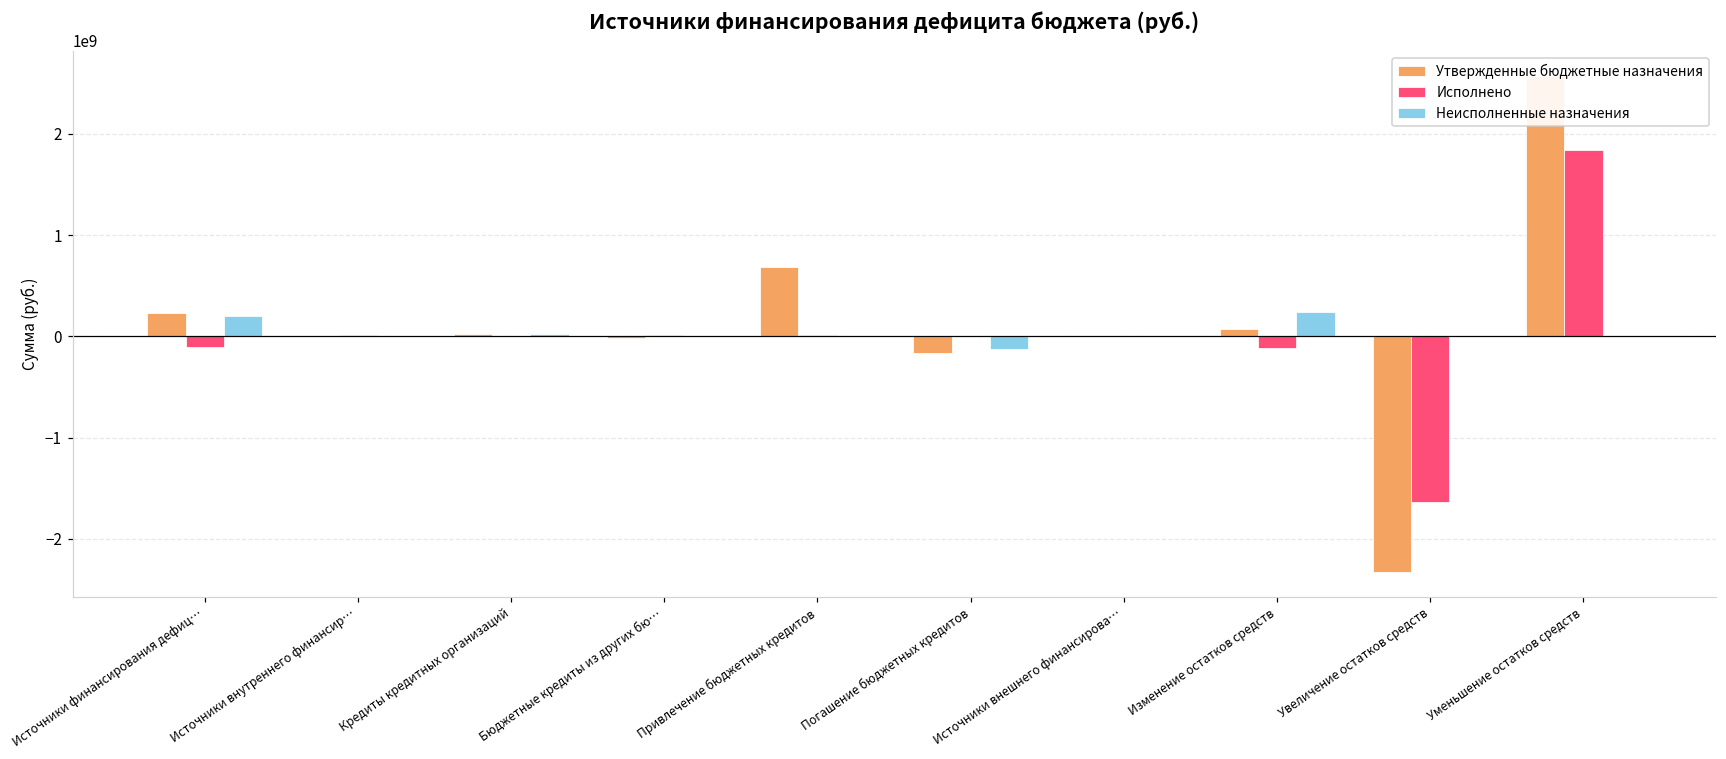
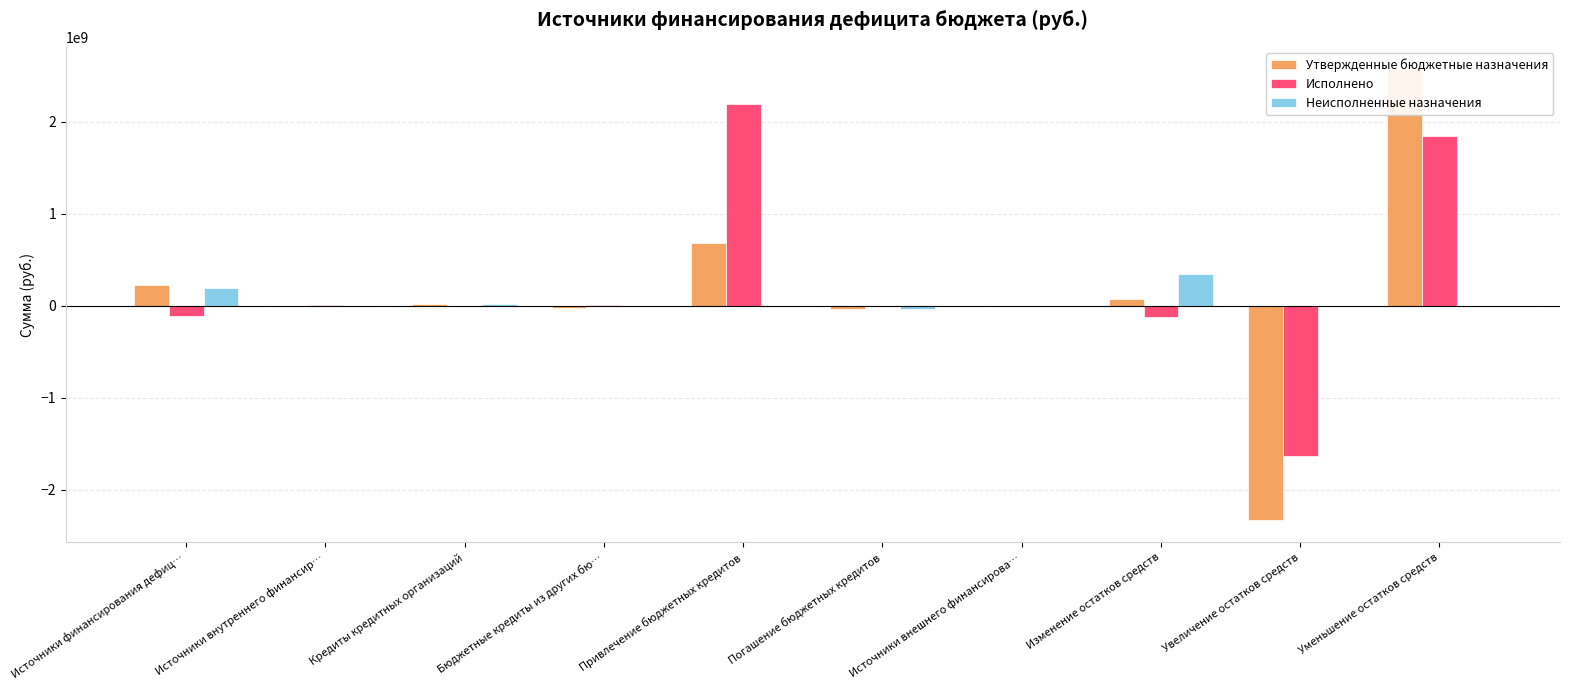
  {
    "Утвержденные бюджетные назначения": {
      "Источники финансирования дефиц…": 200000000,
      "Источники внутреннего финансир…": 0,
      "Привлечение бюджетных кредитов": 700000000,
-     "Погашение бюджетных кредитов": -200000000,
+     "Погашение бюджетных кредитов": 0,
      "Источники внешнего финансирова…": 0,
      "Изменение остатков средств": 100000000,
      "Увеличение остатков средств": -2300000000
    },
    "Исполнено": {
      "Источники финансирования дефиц…": -100000000,
      "Кредиты кредитных организаций": 0,
-     "Привлечение бюджетных кредитов": 0,
+     "Привлечение бюджетных кредитов": 2200000000,
      "Погашение бюджетных кредитов": 0,
      "Источники внешнего финансирова…": 0,
      "Изменение остатков средств": -100000000,
      "Увеличение остатков средств": -1600000000,
      "Уменьшение остатков средств": 1800000000
    },
    "Неисполненные назначения": {
      "Источники финансирования дефиц…": 200000000,
      "Источники внутреннего финансир…": 0,
      "Бюджетные кредиты из других бю…": 0,
      "Привлечение бюджетных кредитов": 0,
-     "Погашение бюджетных кредитов": -100000000,
+     "Погашение бюджетных кредитов": 0,
      "Источники внешнего финансирова…": 0,
-     "Изменение остатков средств": 200000000,
+     "Изменение остатков средств": 300000000,
      "Увеличение остатков средств": 0,
      "Уменьшение остатков средств": 0
    }
  }
